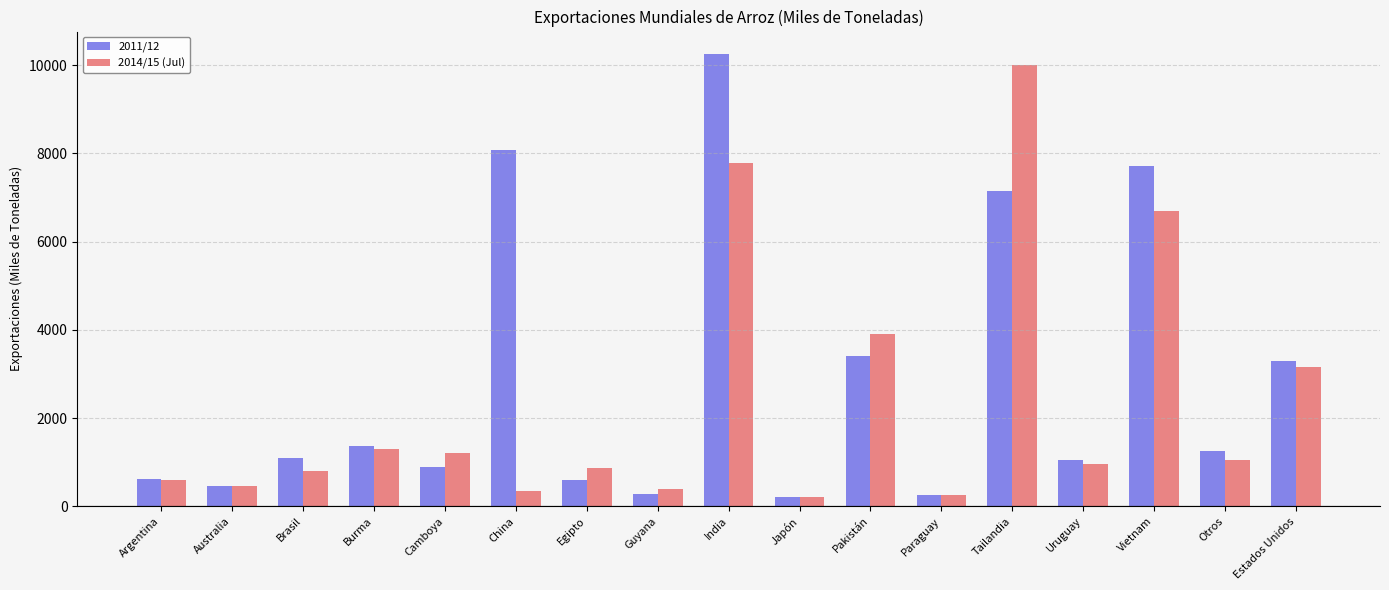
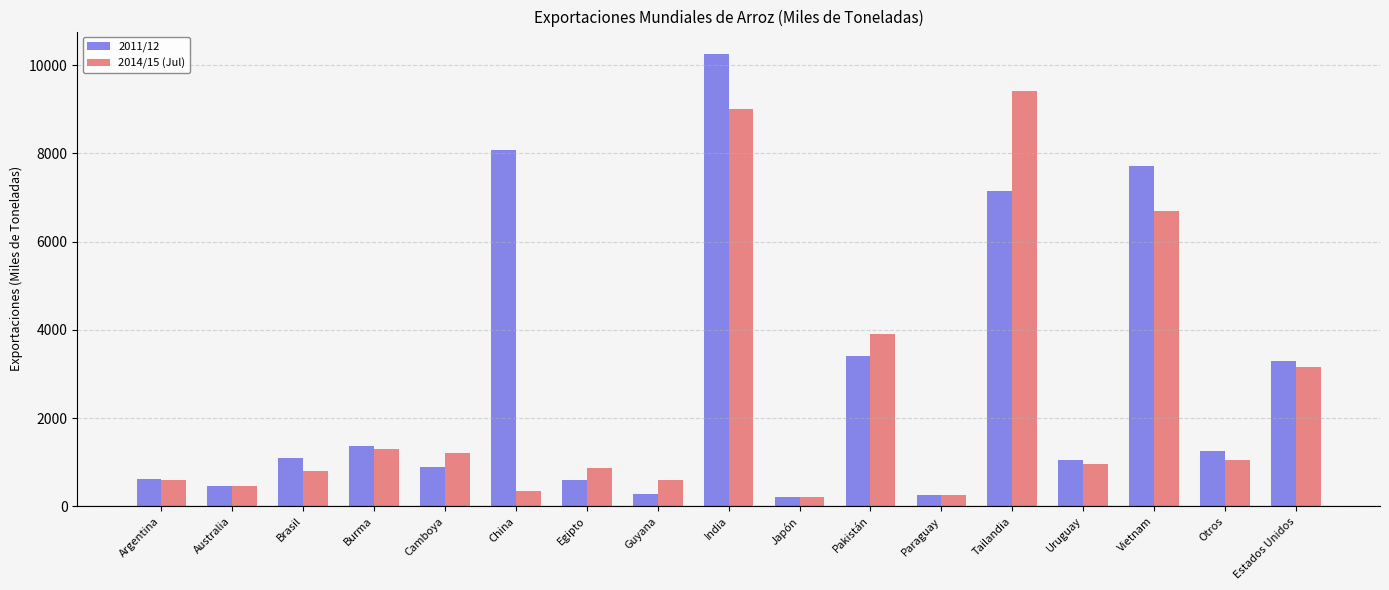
  {
    "2011/12": {
      "Argentina": 600,
      "Australia": 400,
      "Brasil": 1100,
      "Burma": 1400,
      "Camboya": 900,
      "China": 8100,
      "Egipto": 600,
      "Guyana": 300,
      "India": 10300,
      "Japón": 200,
      "Pakistán": 3400,
      "Paraguay": 300,
      "Tailandia": 7100,
      "Uruguay": 1100,
      "Vietnam": 7700,
      "Otros": 1300,
      "Estados Unidos": 3300
    },
    "2014/15 (Jul)": {
      "Argentina": 600,
      "Australia": 500,
      "Brasil": 800,
      "Burma": 1300,
      "Camboya": 1200,
      "China": 400,
      "Egipto": 900,
-     "Guyana": 400,
-     "India": 7800,
+     "Guyana": 600,
+     "India": 9000,
      "Japón": 200,
      "Pakistán": 3900,
      "Paraguay": 300,
-     "Tailandia": 10000,
+     "Tailandia": 9400,
      "Uruguay": 1000,
      "Vietnam": 6700,
      "Otros": 1100,
      "Estados Unidos": 3200
    }
  }
